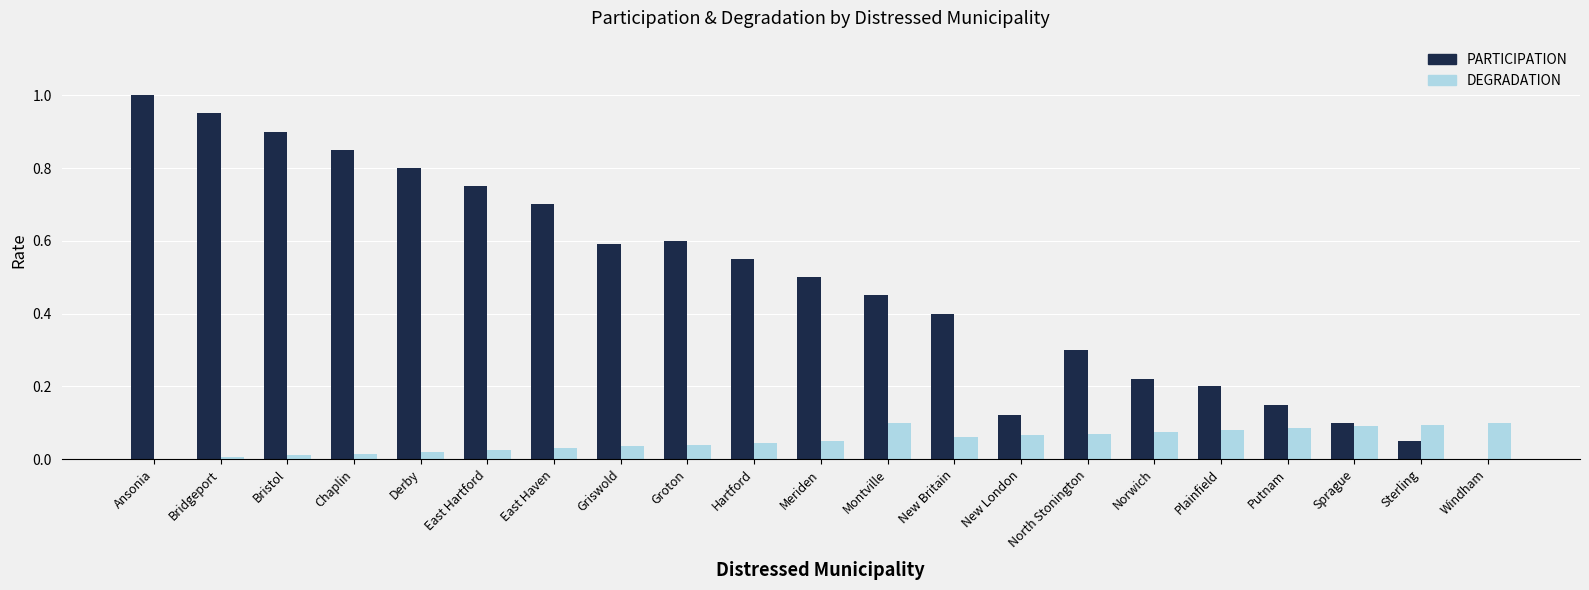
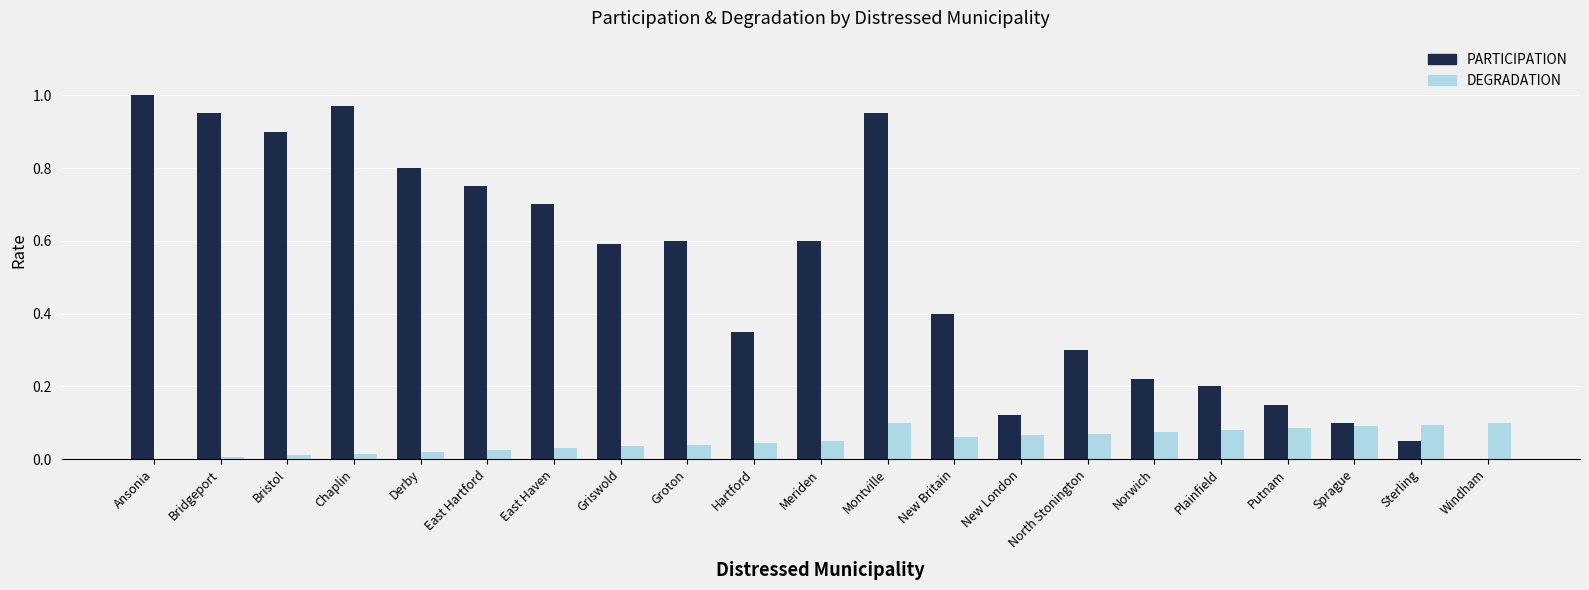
  {
    "PARTICIPATION": {
      "Ansonia": 1.00,
      "Bridgeport": 0.95,
      "Bristol": 0.90,
-     "Chaplin": 0.85,
+     "Chaplin": 0.97,
      "Derby": 0.80,
      "East Hartford": 0.75,
      "East Haven": 0.70,
      "Griswold": 0.59,
      "Groton": 0.60,
-     "Hartford": 0.55,
-     "Meriden": 0.5,
-     "Montville": 0.45,
+     "Hartford": 0.35,
+     "Meriden": 0.6,
+     "Montville": 0.95,
      "New Britain": 0.40,
      "New London": 0.12,
      "North Stonington": 0.30,
      "Norwich": 0.22,
      "Plainfield": 0.20,
      "Putnam": 0.15,
      "Sprague": 0.10,
      "Sterling": 0.05,
      "Windham": 0.00
    },
    "DEGRADATION": {
      "Ansonia": 0.00,
      "Bristol": 0.01,
      "Chaplin": 0.02,
      "Derby": 0.02,
      "East Hartford": 0.03,
      "East Haven": 0.03,
      "Griswold": 0.04,
      "Groton": 0.04,
      "Hartford": 0.05,
      "Meriden": 0.05,
      "Montville": 0.10,
      "New Britain": 0.06,
      "New London": 0.07,
      "North Stonington": 0.07,
      "Norwich": 0.08,
      "Plainfield": 0.08,
      "Putnam": 0.09,
      "Sprague": 0.09,
      "Sterling": 0.10,
      "Windham": 0.10
    }
  }
